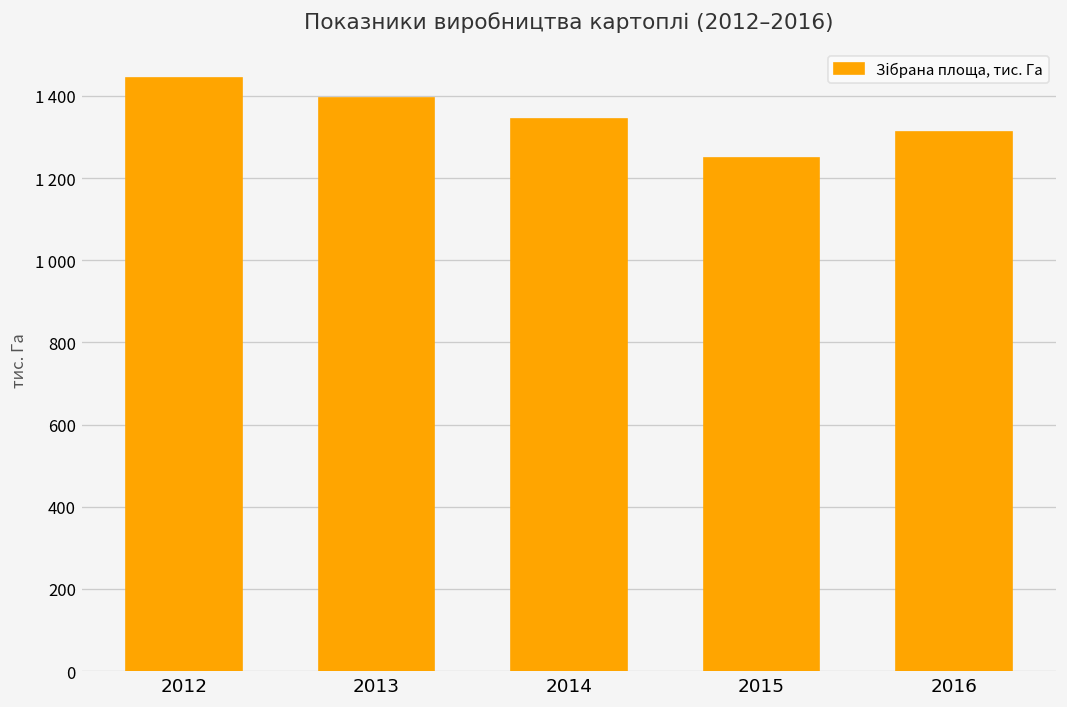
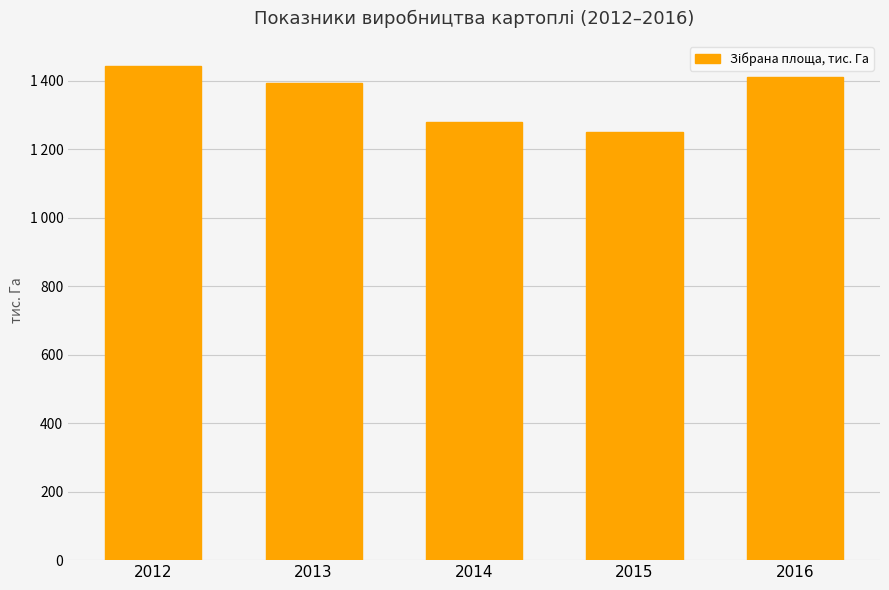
  {
    "2012": 1440,
    "2013": 1390,
-   "2014": 1340,
+   "2014": 1280,
    "2015": 1250,
-   "2016": 1310
+   "2016": 1410
  }
